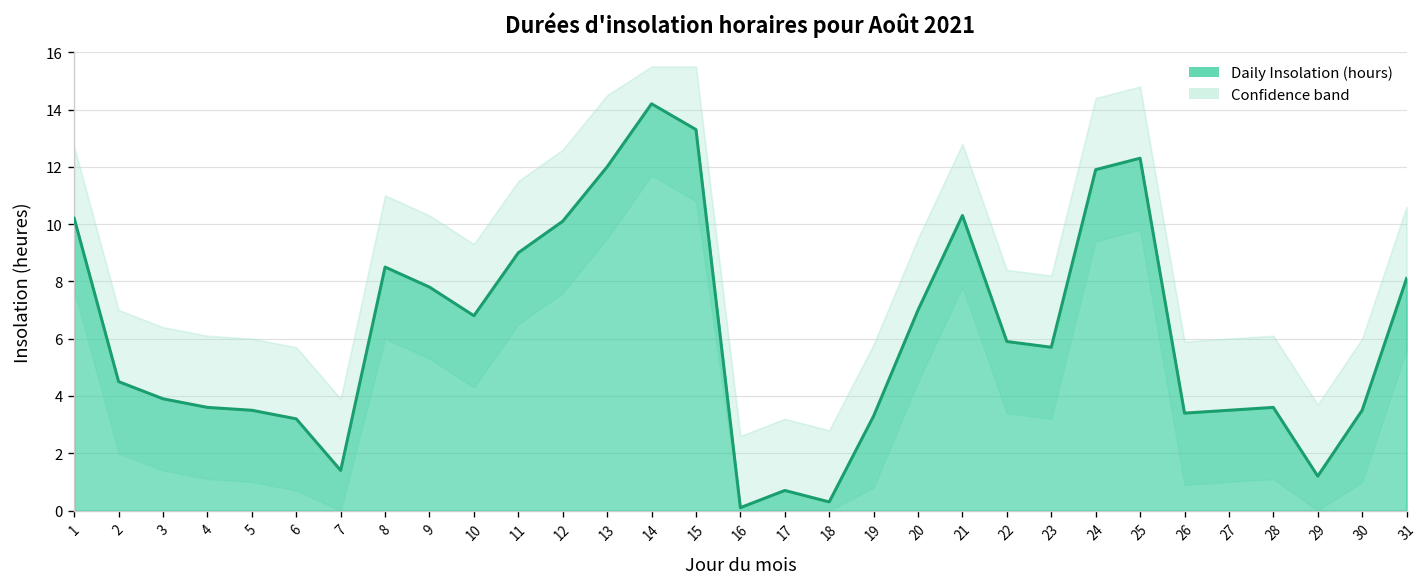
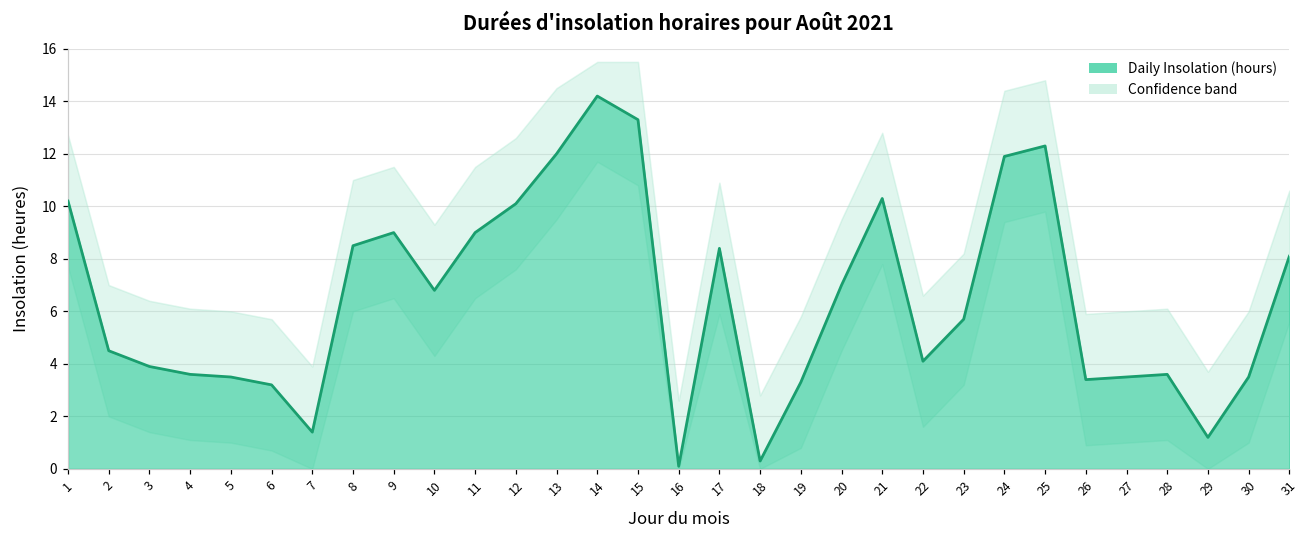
  {
    "Daily Insolation (hours)": {
      "1": 10.2,
      "2": 4.5,
      "3": 3.9,
      "4": 3.6,
      "5": 3.5,
      "6": 3.2,
      "7": 1.4,
      "8": 8.5,
-     "9": 7.8,
+     "9": 9.0,
      "10": 6.8,
      "11": 9.0,
      "12": 10.1,
      "13": 12.0,
      "14": 14.2,
      "15": 13.3,
      "16": 0.1,
-     "17": 0.7,
+     "17": 8.4,
      "18": 0.3,
      "19": 3.3,
      "20": 7.0,
      "21": 10.3,
-     "22": 5.9,
+     "22": 4.1,
      "23": 5.7,
      "24": 11.9,
      "25": 12.3,
      "26": 3.4,
      "27": 3.5,
      "28": 3.6,
      "29": 1.2,
      "30": 3.5,
      "31": 8.1
    }
  }
